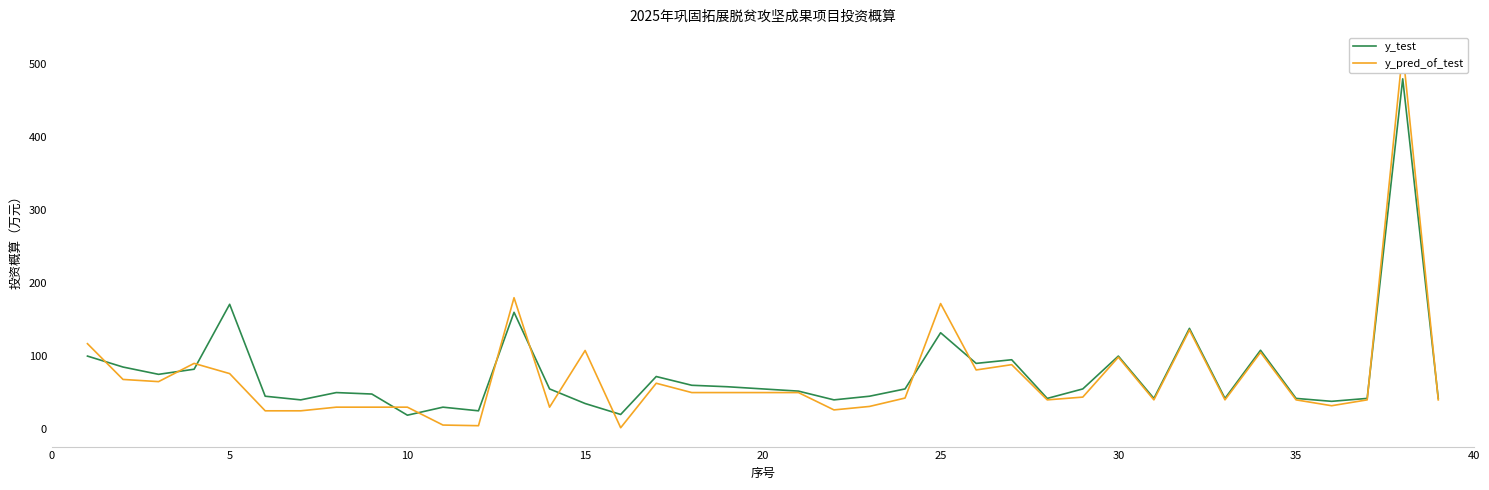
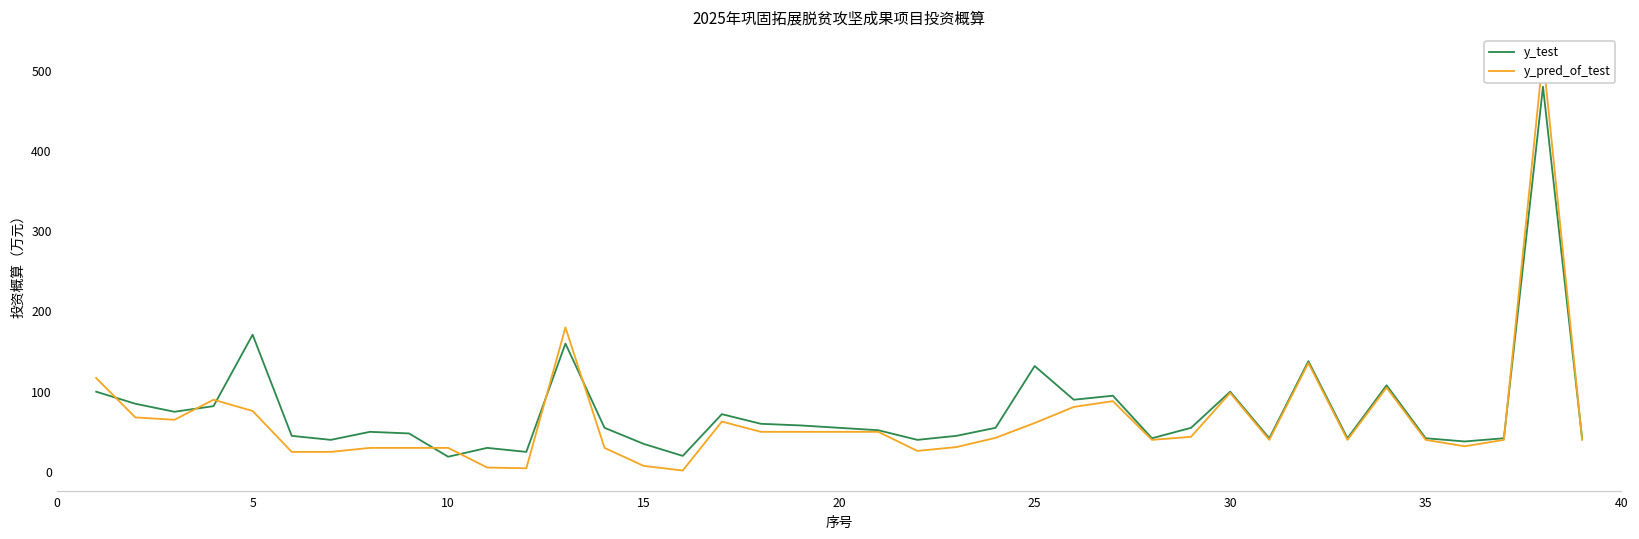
  {
    "y_test": {
      "5": 170,
      "10": 20,
      "15": 40,
      "20": 60,
      "25": 130
    },
    "y_pred_of_test": {
      "5": 80,
      "10": 30,
-     "15": 110,
+     "15": 10,
      "20": 50,
-     "25": 170
+     "25": 60
    }
  }
